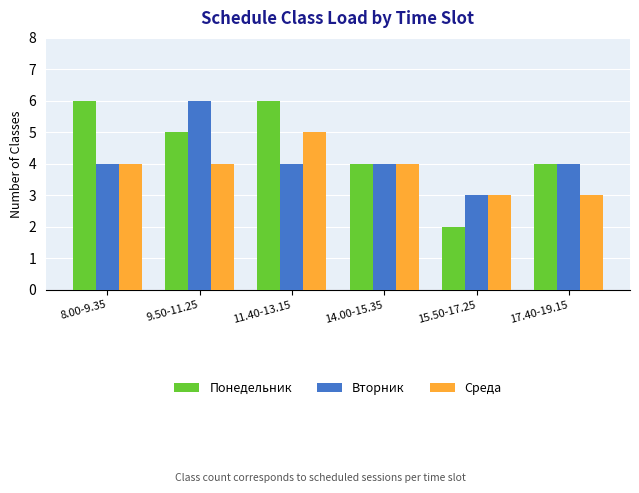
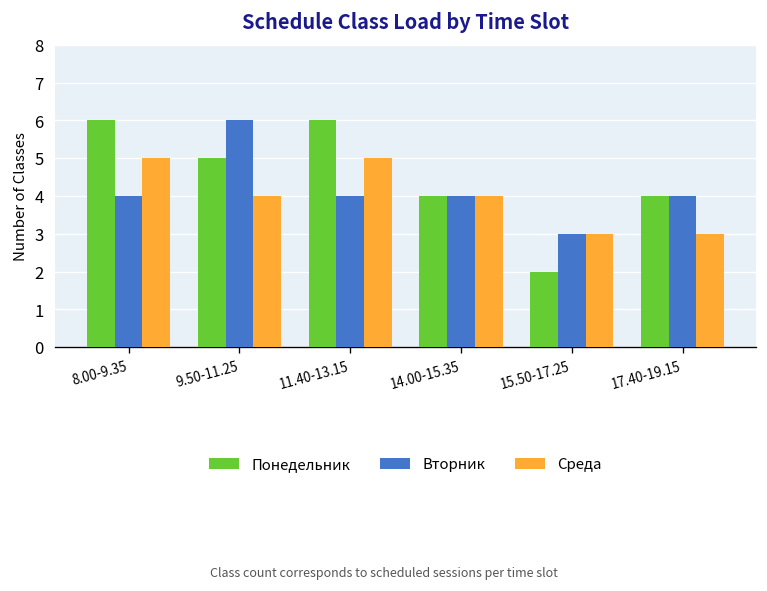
  {
    "Понедельник": {
      "8.00-9.35": 6,
      "9.50-11.25": 5,
      "11.40-13.15": 6,
      "14.00-15.35": 4,
      "15.50-17.25": 2,
      "17.40-19.15": 4
    },
    "Вторник": {
      "8.00-9.35": 4,
      "9.50-11.25": 6,
      "11.40-13.15": 4,
      "14.00-15.35": 4,
      "15.50-17.25": 3,
      "17.40-19.15": 4
    },
    "Среда": {
-     "8.00-9.35": 4,
+     "8.00-9.35": 5,
      "9.50-11.25": 4,
      "11.40-13.15": 5,
      "14.00-15.35": 4,
      "15.50-17.25": 3,
      "17.40-19.15": 3
    }
  }
